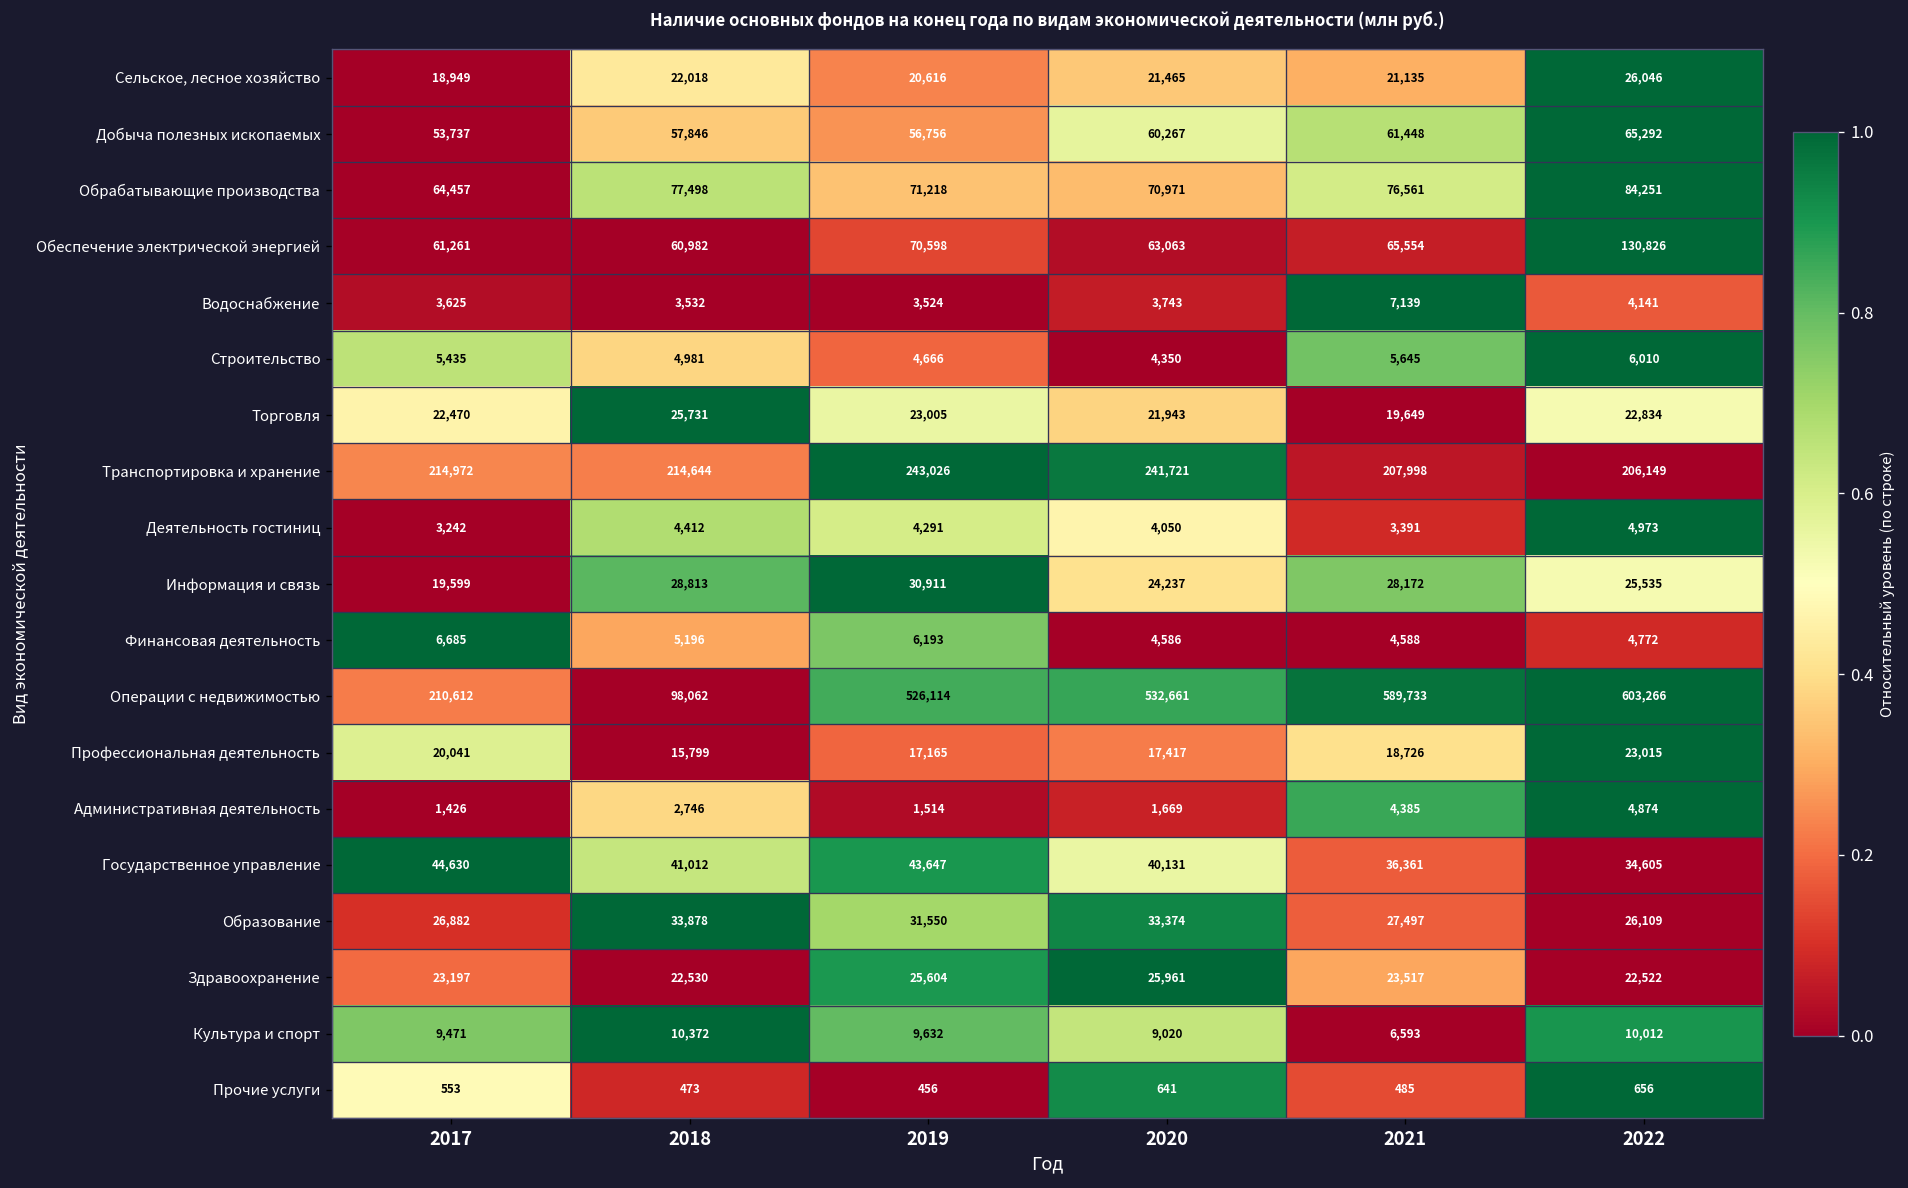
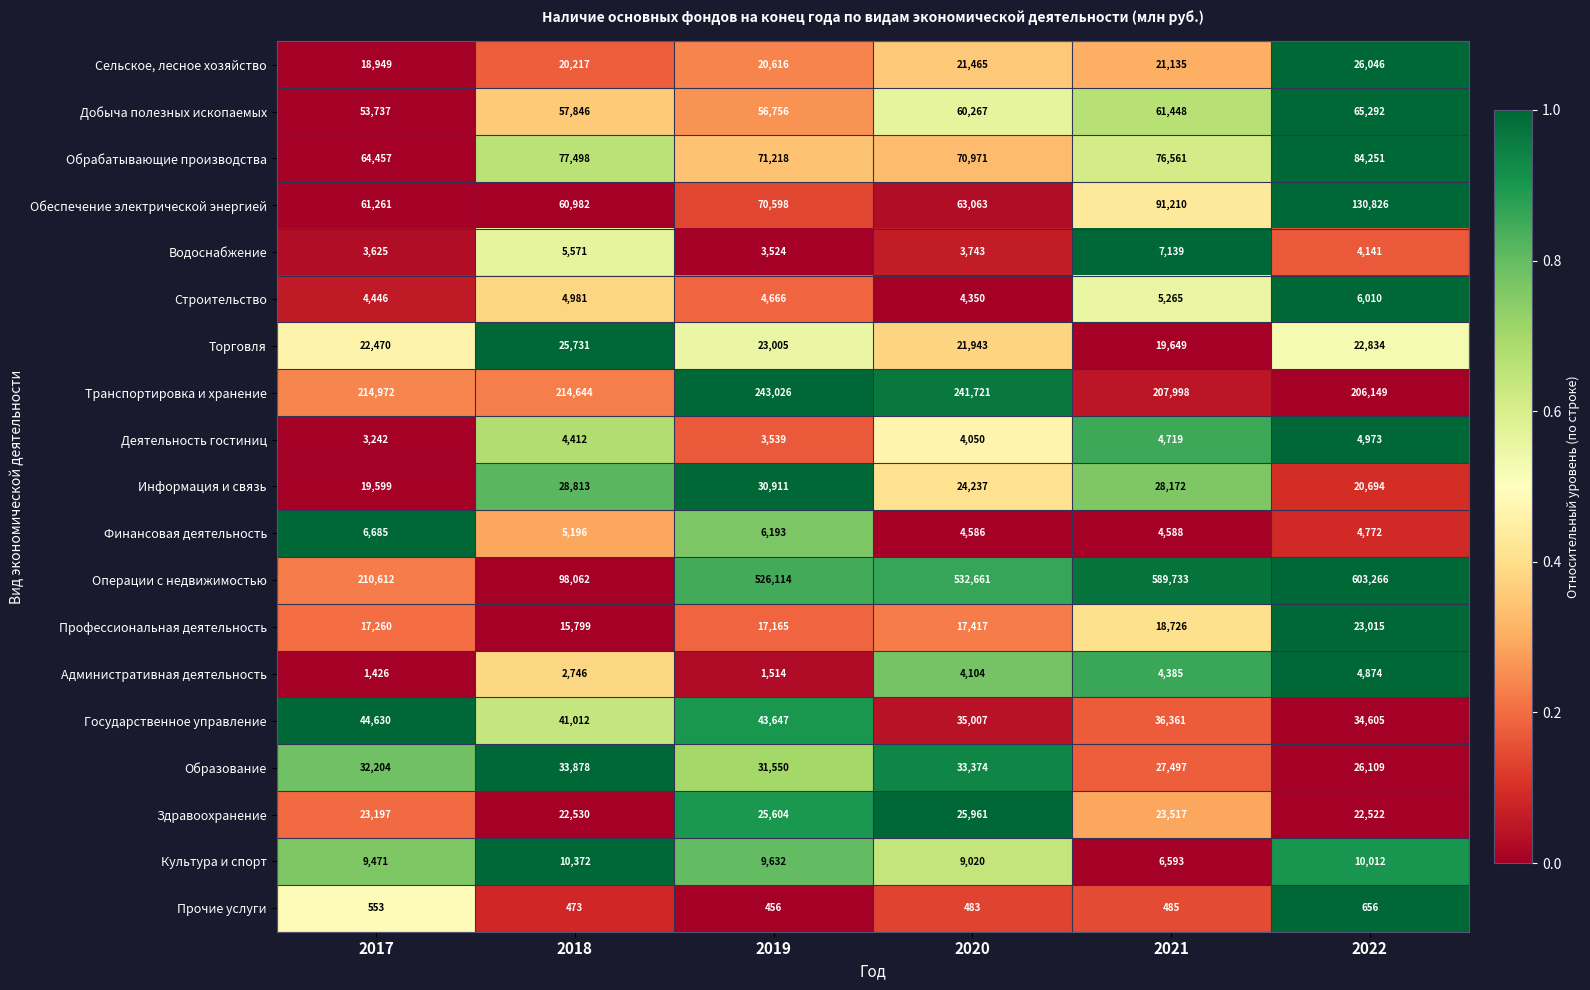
  {
    "Сельское, лесное хозяйство": {
      "2017": "18,949",
-     "2018": "22,018",
+     "2018": "20,217",
      "2019": "20,616",
      "2020": "21,465",
      "2021": "21,135",
      "2022": "26,046"
    },
    "Добыча полезных ископаемых": {
      "2017": "53,737",
      "2018": "57,846",
      "2019": "56,756",
      "2020": "60,267",
      "2021": "61,448",
      "2022": "65,292"
    },
    "Обрабатывающие производства": {
      "2017": "64,457",
      "2018": "77,498",
      "2019": "71,218",
      "2020": "70,971",
      "2021": "76,561",
      "2022": "84,251"
    },
    "Обеспечение электрической энергией": {
      "2017": "61,261",
      "2018": "60,982",
      "2019": "70,598",
      "2020": "63,063",
-     "2021": "65,554",
+     "2021": "91,210",
      "2022": "130,826"
    },
    "Водоснабжение": {
      "2017": "3,625",
-     "2018": "3,532",
+     "2018": "5,571",
      "2019": "3,524",
      "2020": "3,743",
      "2021": "7,139",
      "2022": "4,141"
    },
    "Строительство": {
-     "2017": "5,435",
+     "2017": "4,446",
      "2018": "4,981",
      "2019": "4,666",
      "2020": "4,350",
-     "2021": "5,645",
+     "2021": "5,265",
      "2022": "6,010"
    },
    "Торговля": {
      "2017": "22,470",
      "2018": "25,731",
      "2019": "23,005",
      "2020": "21,943",
      "2021": "19,649",
      "2022": "22,834"
    },
    "Транспортировка и хранение": {
      "2017": "214,972",
      "2018": "214,644",
      "2019": "243,026",
      "2020": "241,721",
      "2021": "207,998",
      "2022": "206,149"
    },
    "Деятельность гостиниц": {
      "2017": "3,242",
      "2018": "4,412",
-     "2019": "4,291",
+     "2019": "3,539",
      "2020": "4,050",
-     "2021": "3,391",
+     "2021": "4,719",
      "2022": "4,973"
    },
    "Информация и связь": {
      "2017": "19,599",
      "2018": "28,813",
      "2019": "30,911",
      "2020": "24,237",
      "2021": "28,172",
-     "2022": "25,535"
+     "2022": "20,694"
    },
    "Финансовая деятельность": {
      "2017": "6,685",
      "2018": "5,196",
      "2019": "6,193",
      "2020": "4,586",
      "2021": "4,588",
      "2022": "4,772"
    },
    "Операции с недвижимостью": {
      "2017": "210,612",
      "2018": "98,062",
      "2019": "526,114",
      "2020": "532,661",
      "2021": "589,733",
      "2022": "603,266"
    },
    "Профессиональная деятельность": {
-     "2017": "20,041",
+     "2017": "17,260",
      "2018": "15,799",
      "2019": "17,165",
      "2020": "17,417",
      "2021": "18,726",
      "2022": "23,015"
    },
    "Административная деятельность": {
      "2017": "1,426",
      "2018": "2,746",
      "2019": "1,514",
-     "2020": "1,669",
+     "2020": "4,104",
      "2021": "4,385",
      "2022": "4,874"
    },
    "Государственное управление": {
      "2017": "44,630",
      "2018": "41,012",
      "2019": "43,647",
-     "2020": "40,131",
+     "2020": "35,007",
      "2021": "36,361",
      "2022": "34,605"
    },
    "Образование": {
-     "2017": "26,882",
+     "2017": "32,204",
      "2018": "33,878",
      "2019": "31,550",
      "2020": "33,374",
      "2021": "27,497",
      "2022": "26,109"
    },
    "Здравоохранение": {
      "2017": "23,197",
      "2018": "22,530",
      "2019": "25,604",
      "2020": "25,961",
      "2021": "23,517",
      "2022": "22,522"
    },
    "Культура и спорт": {
      "2017": "9,471",
      "2018": "10,372",
      "2019": "9,632",
      "2020": "9,020",
      "2021": "6,593",
      "2022": "10,012"
    },
    "Прочие услуги": {
      "2017": "553",
      "2018": "473",
      "2019": "456",
-     "2020": "641",
+     "2020": "483",
      "2021": "485",
      "2022": "656"
    }
  }
